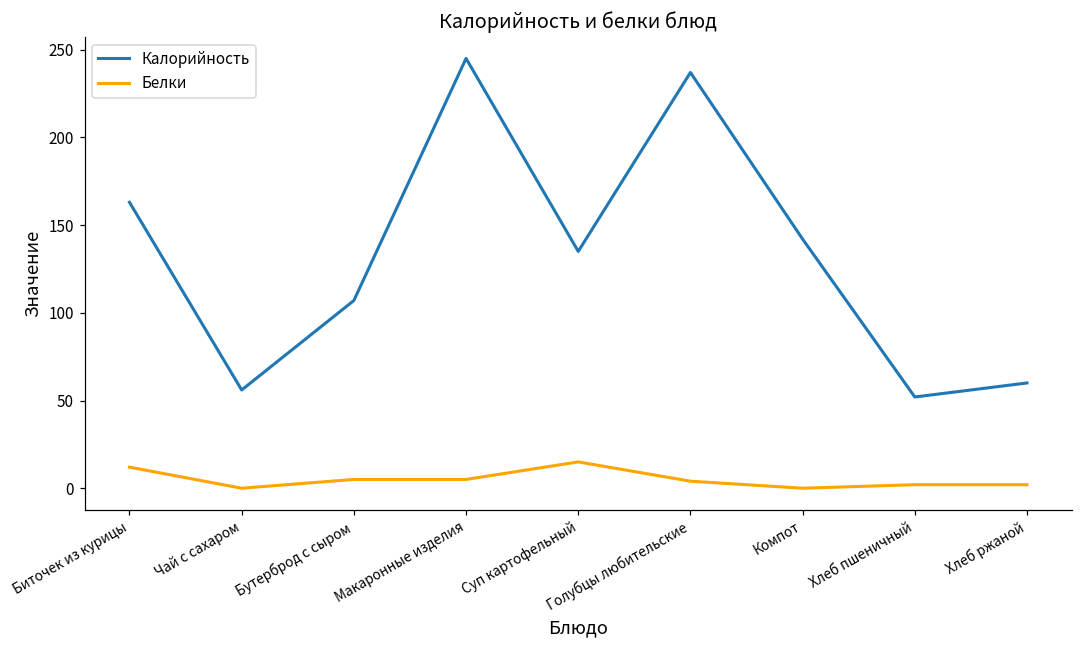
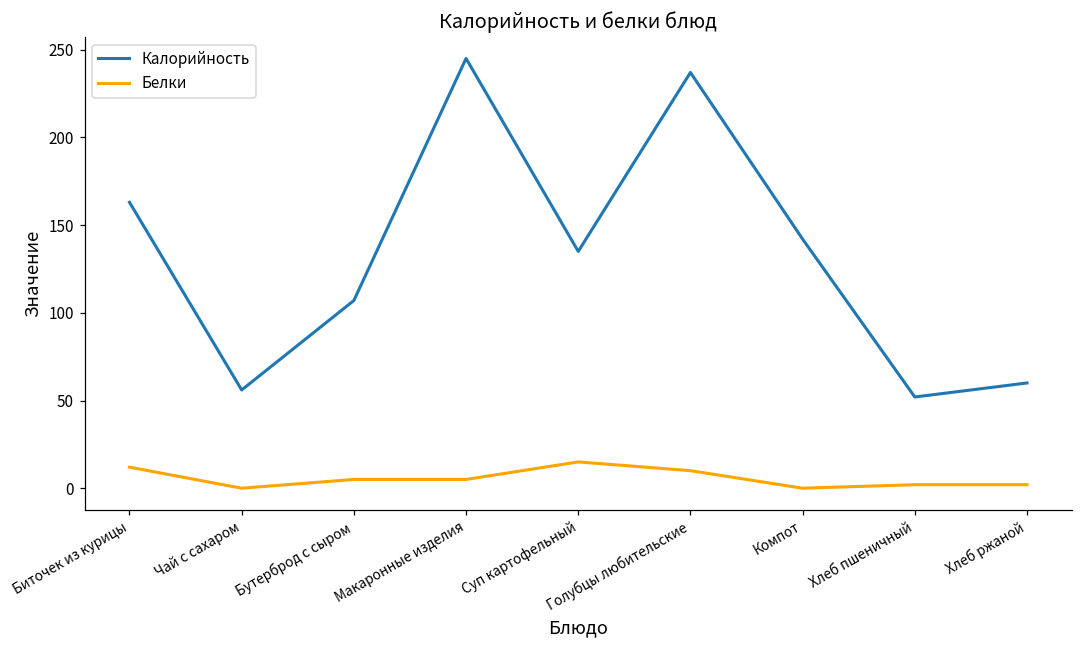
  {
    "Калорийность": {
      "Биточек из курицы": 163,
      "Чай с сахаром": 56,
      "Бутерброд с сыром": 107,
      "Макаронные изделия": 245,
      "Суп картофельный": 135,
      "Голубцы любительские": 237,
      "Компот": 142,
      "Хлеб пшеничный": 52,
      "Хлеб ржаной": 60
    },
    "Белки": {
      "Биточек из курицы": 12,
      "Чай с сахаром": 0,
      "Бутерброд с сыром": 5,
      "Макаронные изделия": 5,
      "Суп картофельный": 15,
-     "Голубцы любительские": 4,
+     "Голубцы любительские": 10,
      "Компот": 0,
      "Хлеб пшеничный": 2,
      "Хлеб ржаной": 2
    }
  }
